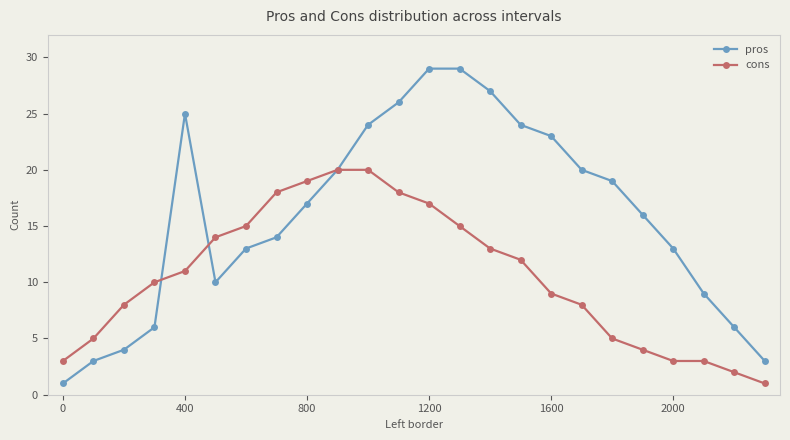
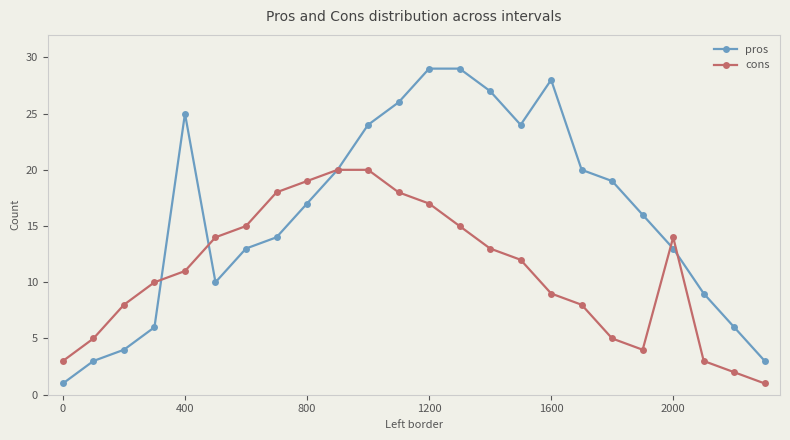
  {
    "pros": {
      "0": 1,
      "400": 25,
      "800": 17,
      "1200": 29,
-     "1600": 23,
+     "1600": 28,
      "2000": 13
    },
    "cons": {
      "0": 3,
      "400": 11,
      "800": 19,
      "1200": 17,
      "1600": 9,
-     "2000": 3
+     "2000": 14
    }
  }
